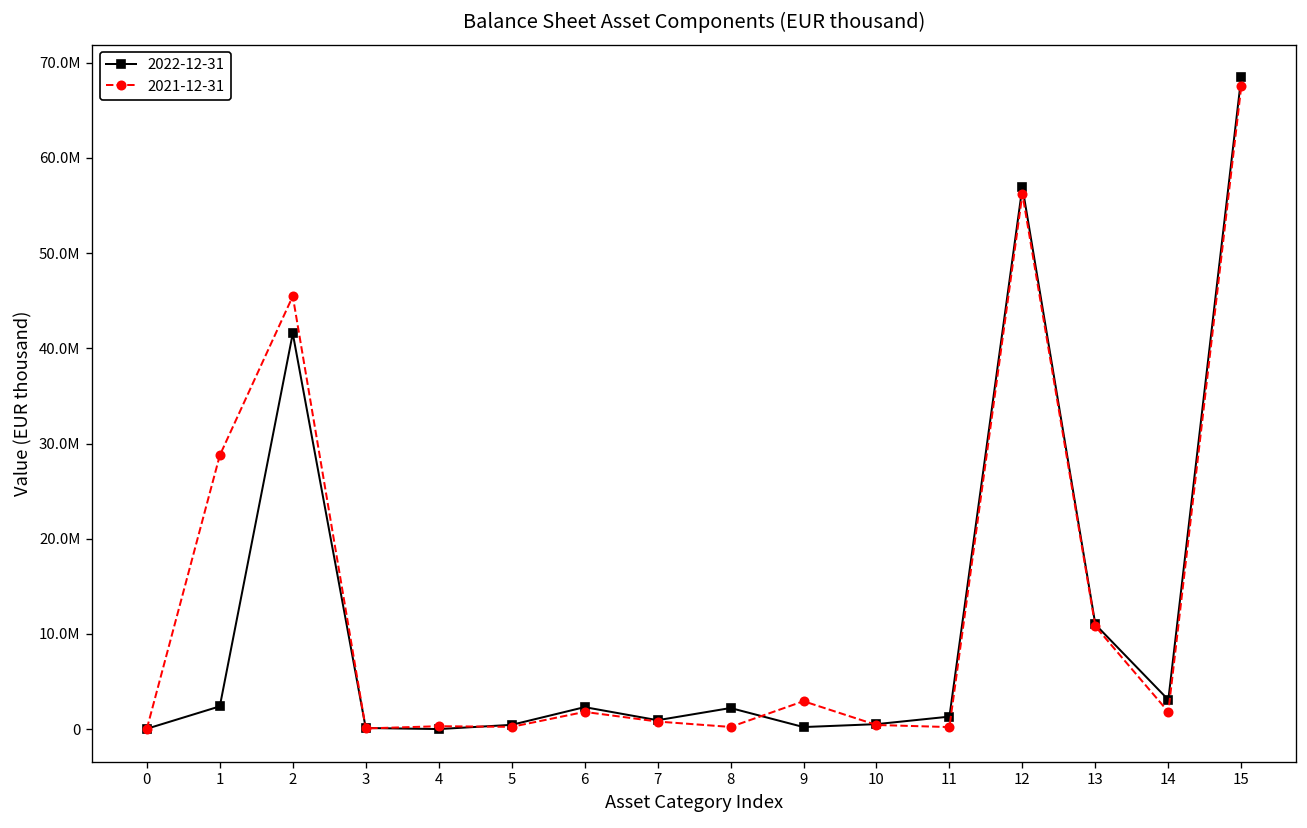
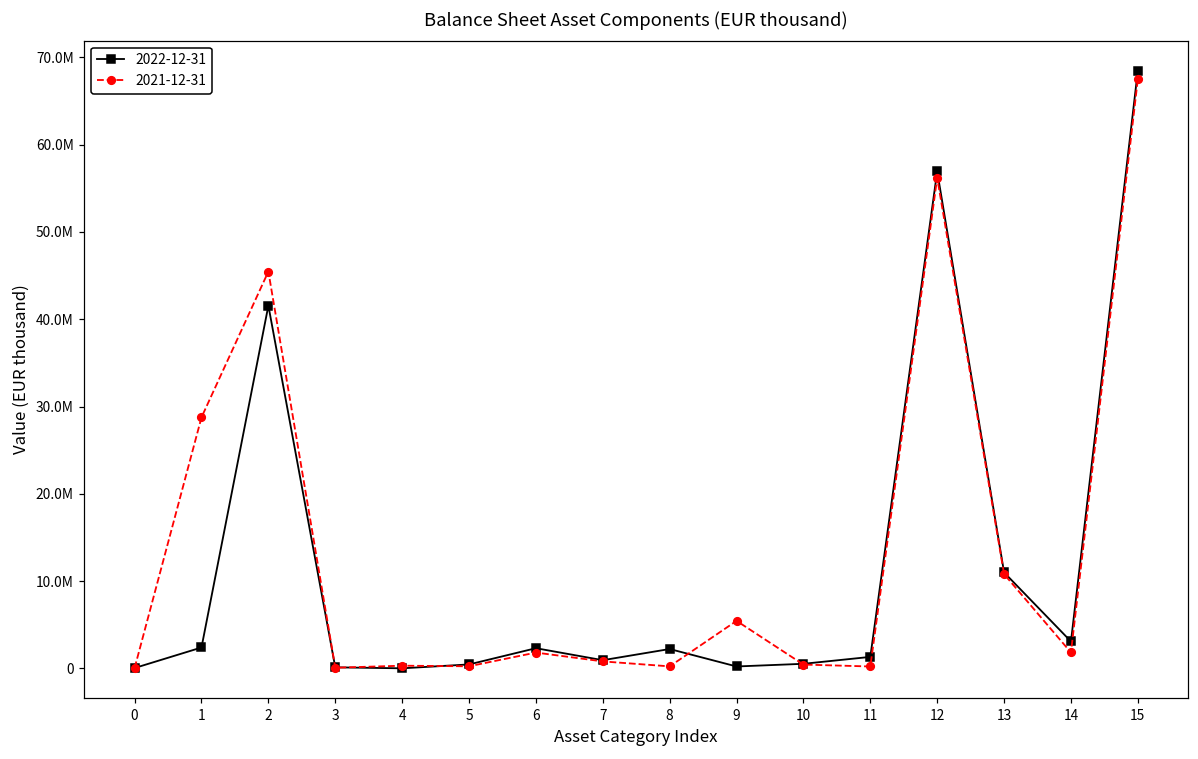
  {
    "2022-12-31": {
      "1": 2000000,
      "2": 42000000,
      "6": 2000000,
      "8": 2000000,
      "9": 0,
      "11": 1000000,
      "12": 57000000,
      "14": 3000000,
      "15": 68000000
    },
    "2021-12-31": {
      "1": 29000000,
      "2": 45000000,
      "6": 2000000,
      "8": 0,
-     "9": 3000000,
+     "9": 5000000,
      "11": 0,
      "12": 56000000,
      "14": 2000000,
      "15": 68000000
    }
  }
